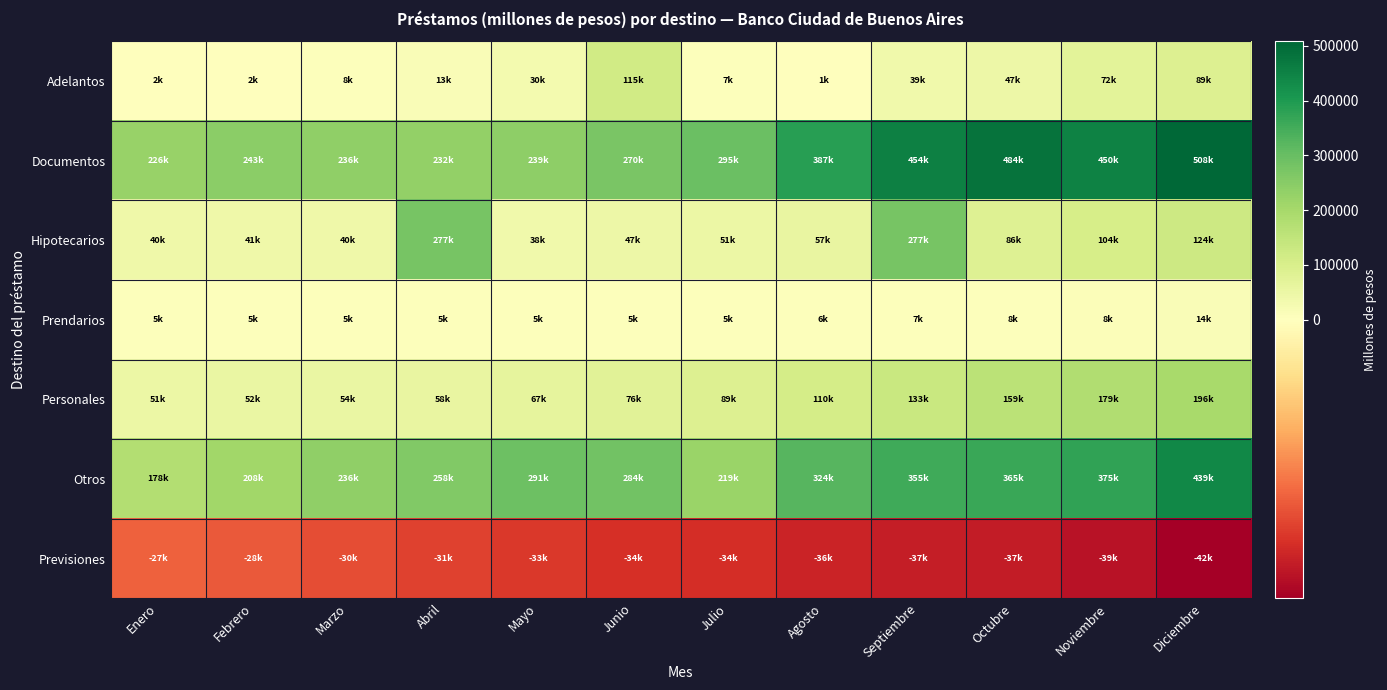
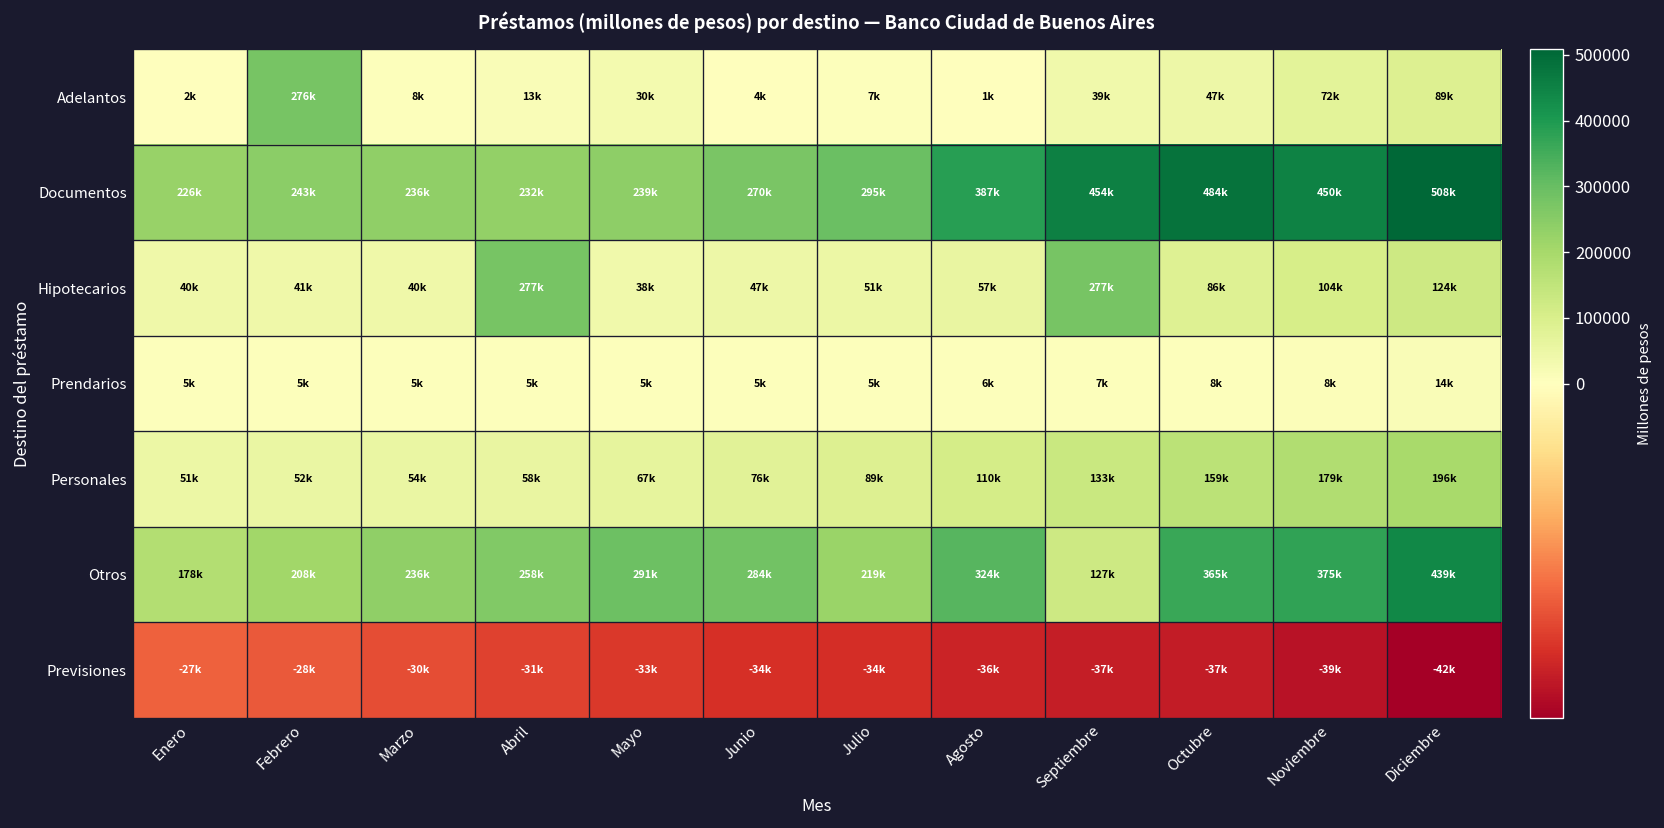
  {
    "Adelantos": {
      "Enero": "2k",
-     "Febrero": "2k",
+     "Febrero": "276k",
      "Marzo": "8k",
      "Abril": "13k",
      "Mayo": "30k",
-     "Junio": "115k",
+     "Junio": "4k",
      "Julio": "7k",
      "Agosto": "1k",
      "Septiembre": "39k",
      "Octubre": "47k",
      "Noviembre": "72k",
      "Diciembre": "89k"
    },
    "Documentos": {
      "Enero": "226k",
      "Febrero": "243k",
      "Marzo": "236k",
      "Abril": "232k",
      "Mayo": "239k",
      "Junio": "270k",
      "Julio": "295k",
      "Agosto": "387k",
      "Septiembre": "454k",
      "Octubre": "484k",
      "Noviembre": "450k",
      "Diciembre": "508k"
    },
    "Hipotecarios": {
      "Enero": "40k",
      "Febrero": "41k",
      "Marzo": "40k",
      "Abril": "277k",
      "Mayo": "38k",
      "Junio": "47k",
      "Julio": "51k",
      "Agosto": "57k",
      "Septiembre": "277k",
      "Octubre": "86k",
      "Noviembre": "104k",
      "Diciembre": "124k"
    },
    "Prendarios": {
      "Enero": "5k",
      "Febrero": "5k",
      "Marzo": "5k",
      "Abril": "5k",
      "Mayo": "5k",
      "Junio": "5k",
      "Julio": "5k",
      "Agosto": "6k",
      "Septiembre": "7k",
      "Octubre": "8k",
      "Noviembre": "8k",
      "Diciembre": "14k"
    },
    "Personales": {
      "Enero": "51k",
      "Febrero": "52k",
      "Marzo": "54k",
      "Abril": "58k",
      "Mayo": "67k",
      "Junio": "76k",
      "Julio": "89k",
      "Agosto": "110k",
      "Septiembre": "133k",
      "Octubre": "159k",
      "Noviembre": "179k",
      "Diciembre": "196k"
    },
    "Otros": {
      "Enero": "178k",
      "Febrero": "208k",
      "Marzo": "236k",
      "Abril": "258k",
      "Mayo": "291k",
      "Junio": "284k",
      "Julio": "219k",
      "Agosto": "324k",
-     "Septiembre": "355k",
+     "Septiembre": "127k",
      "Octubre": "365k",
      "Noviembre": "375k",
      "Diciembre": "439k"
    },
    "Previsiones": {
      "Enero": "-27k",
      "Febrero": "-28k",
      "Marzo": "-30k",
      "Abril": "-31k",
      "Mayo": "-33k",
      "Junio": "-34k",
      "Julio": "-34k",
      "Agosto": "-36k",
      "Septiembre": "-37k",
      "Octubre": "-37k",
      "Noviembre": "-39k",
      "Diciembre": "-42k"
    }
  }
